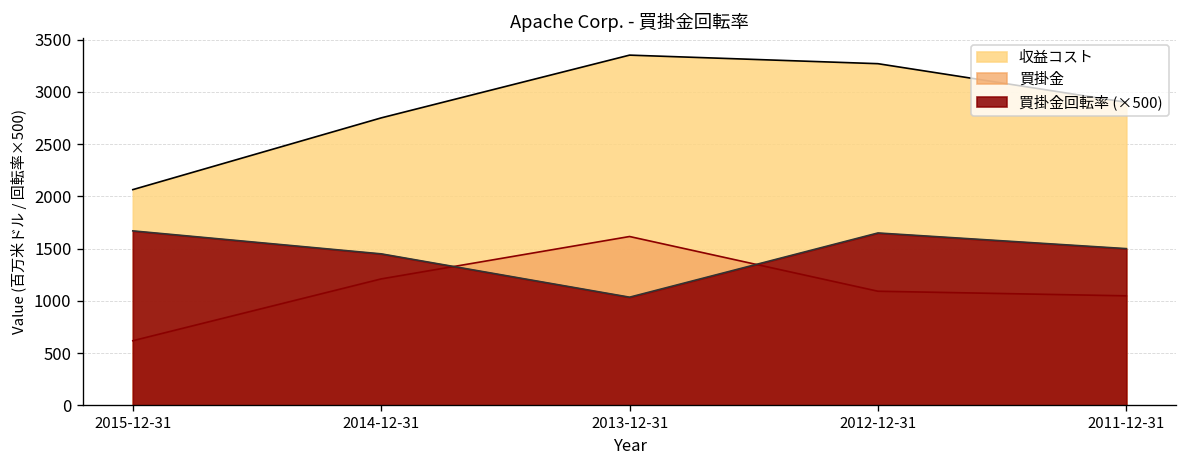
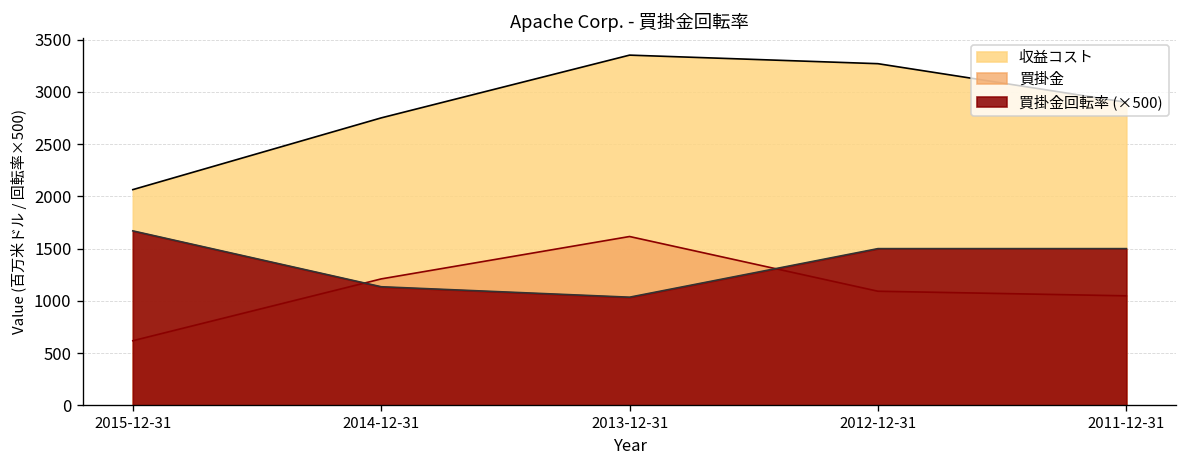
  {
    "買掛金回転率 (×500)": {
      "2015-12-31": 1700,
-     "2014-12-31": 1500,
+     "2014-12-31": 1100,
      "2013-12-31": 1000,
-     "2012-12-31": 1700,
+     "2012-12-31": 1500,
      "2011-12-31": 1500
    }
  }
